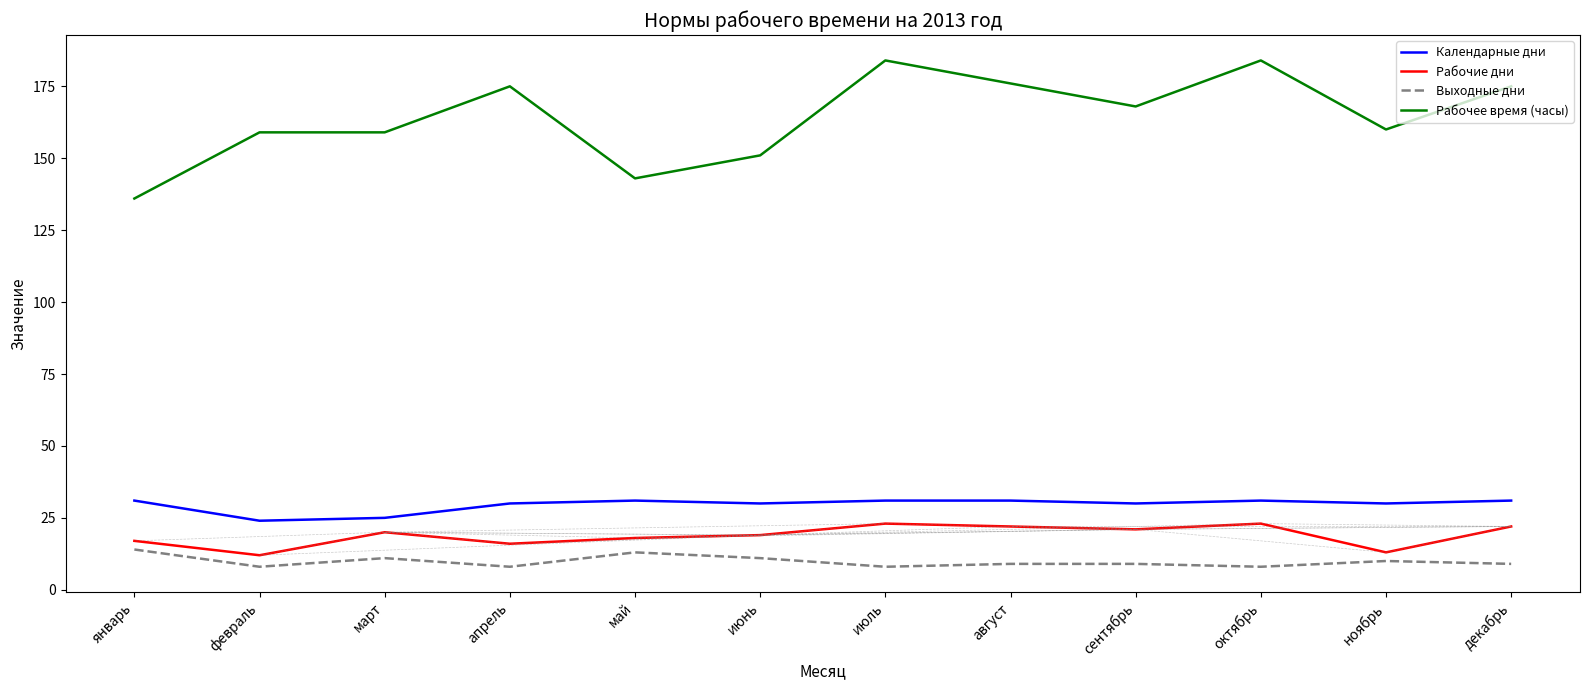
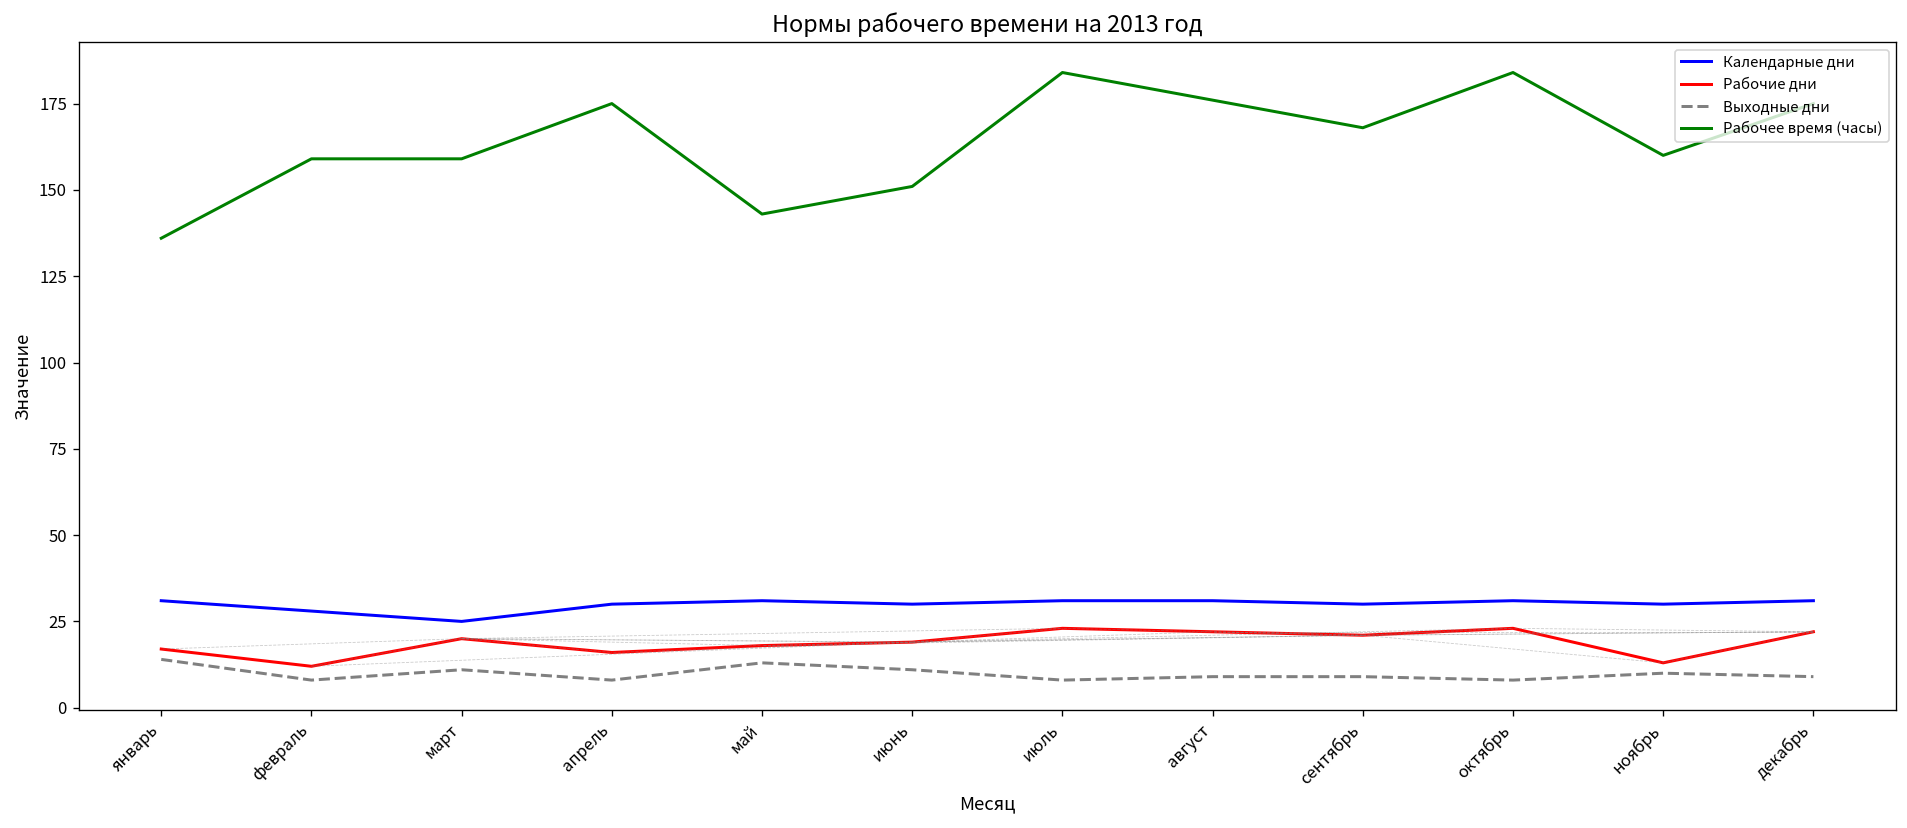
  {
    "Календарные дни": {
      "январь": 31,
-     "февраль": 24,
+     "февраль": 28,
      "март": 25,
      "апрель": 30,
      "май": 31,
      "июнь": 30,
      "июль": 31,
      "август": 31,
      "сентябрь": 30,
      "октябрь": 31,
      "ноябрь": 30,
      "декабрь": 31
    },
    "Рабочее время (часы)": {
      "январь": 136,
      "февраль": 159,
      "март": 159,
      "апрель": 175,
      "май": 143,
      "июнь": 151,
      "июль": 184,
      "август": 176,
      "сентябрь": 168,
      "октябрь": 184,
      "ноябрь": 160
    }
  }
